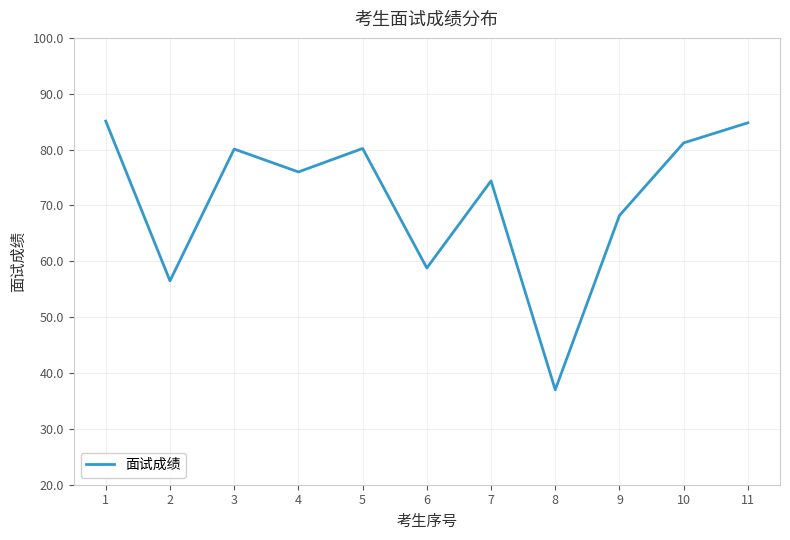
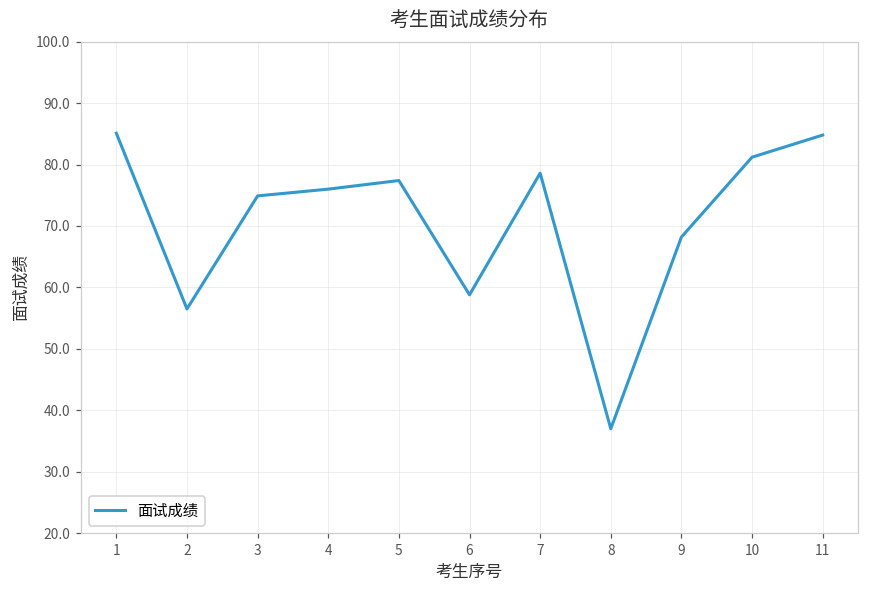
  {
    "1": 85,
    "2": 57,
-   "3": 80,
+   "3": 75,
    "4": 76,
-   "5": 80,
+   "5": 77,
    "6": 59,
-   "7": 74,
+   "7": 79,
    "8": 37,
    "9": 68,
    "10": 81,
    "11": 85
  }
